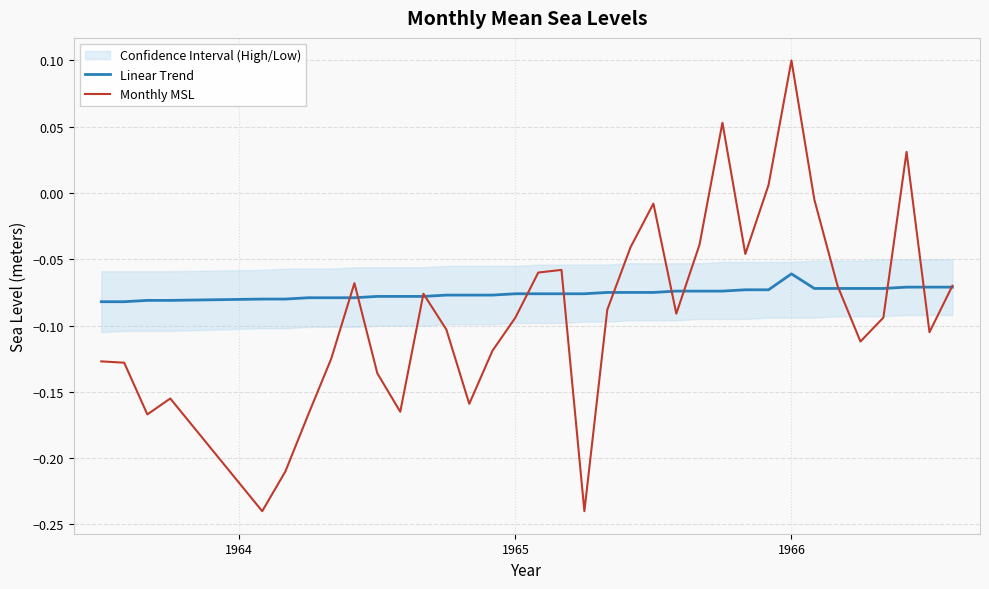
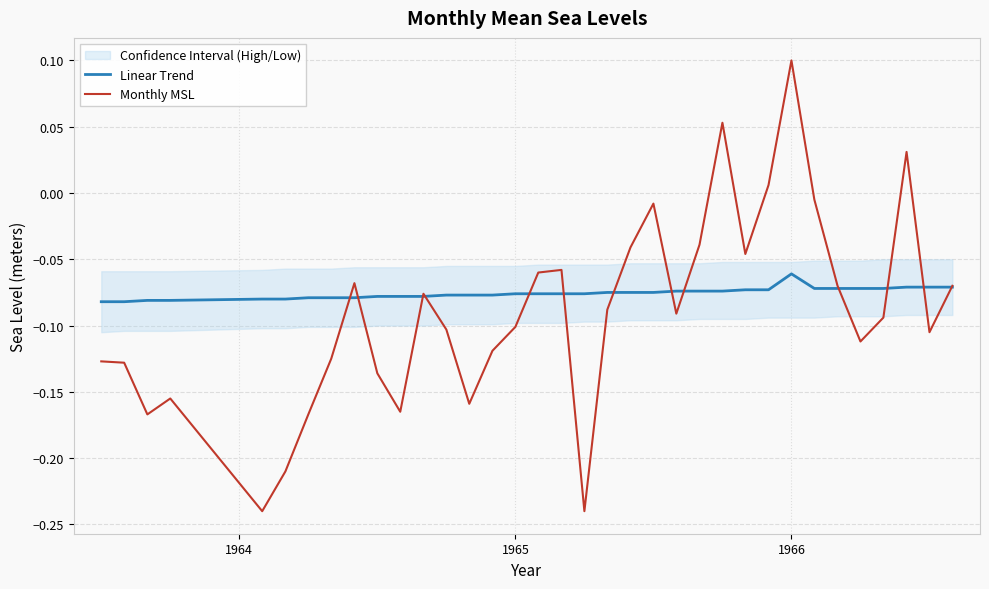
  {
    "Linear Trend": {
      "1965": -0.076,
      "1966": -0.061
    },
    "Monthly MSL": {
-     "1965": -0.094,
+     "1965": -0.101,
      "1966": 0.100
    }
  }
